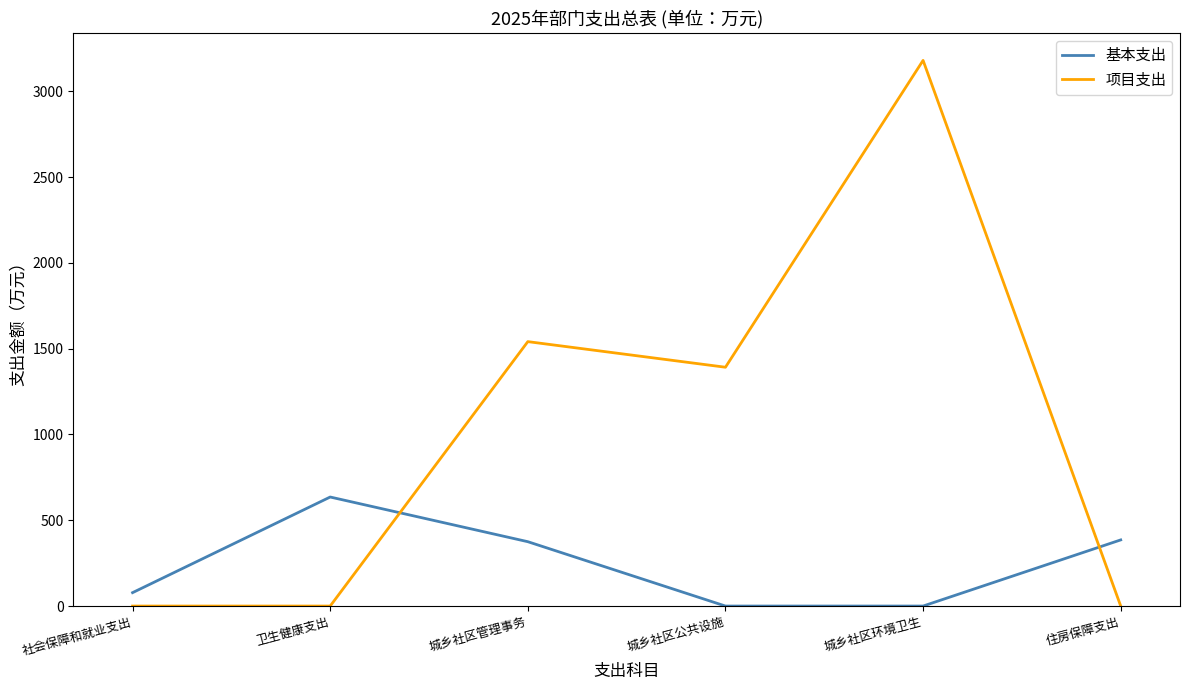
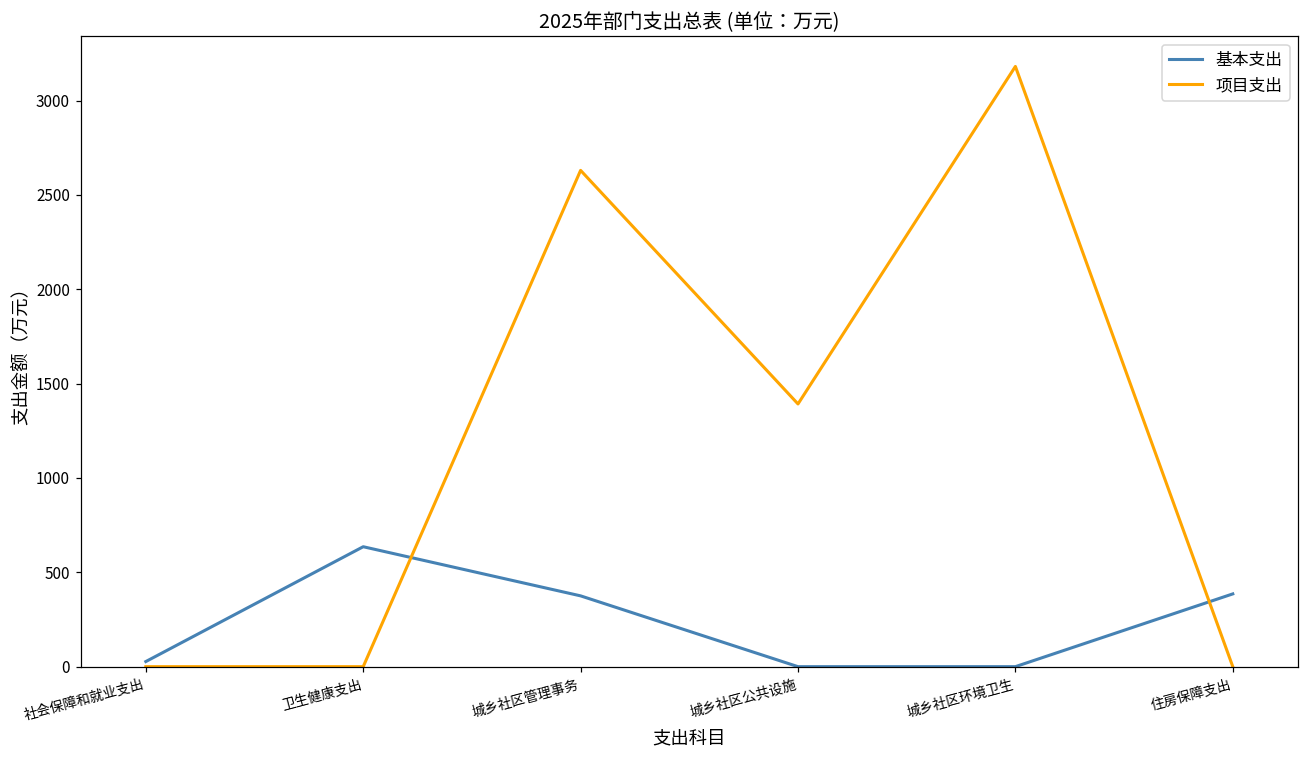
  {
    "基本支出": {
-     "社会保障和就业支出": 80,
+     "社会保障和就业支出": 30,
      "卫生健康支出": 640,
      "城乡社区管理事务": 380,
      "城乡社区公共设施": 0,
      "城乡社区环境卫生": 0,
      "住房保障支出": 390
    },
    "项目支出": {
      "社会保障和就业支出": 0,
      "卫生健康支出": 0,
-     "城乡社区管理事务": 1540,
+     "城乡社区管理事务": 2630,
      "城乡社区公共设施": 1390,
      "城乡社区环境卫生": 3180,
      "住房保障支出": 0
    }
  }
